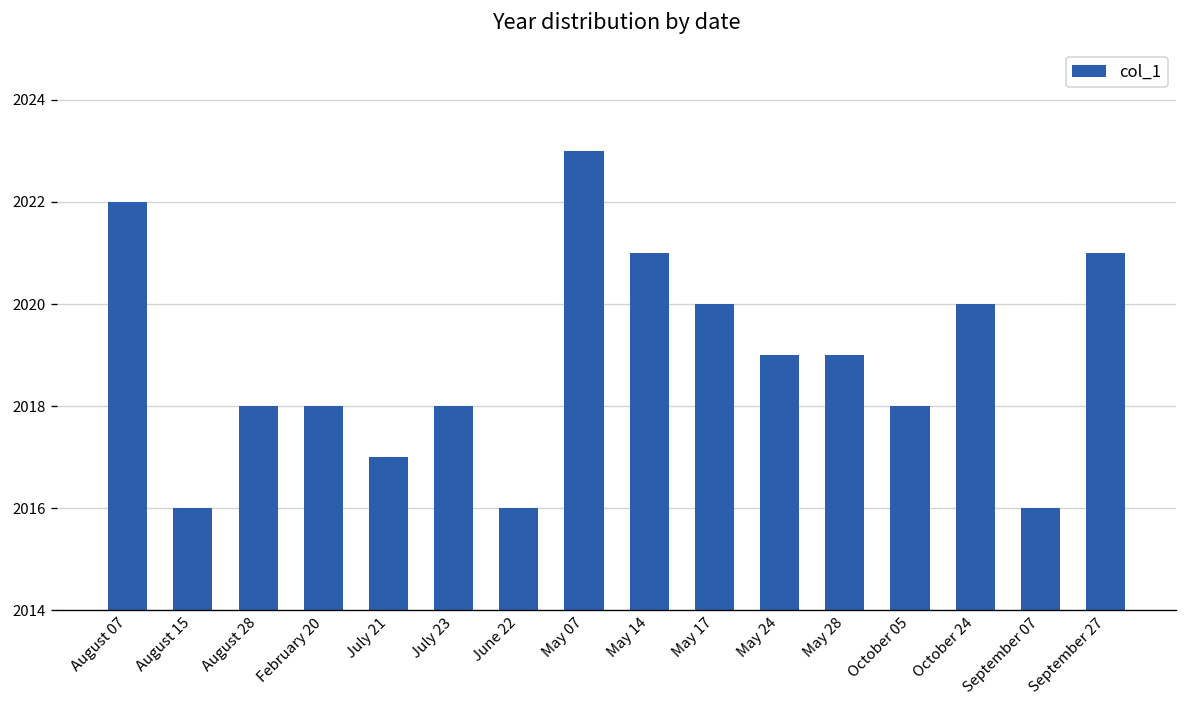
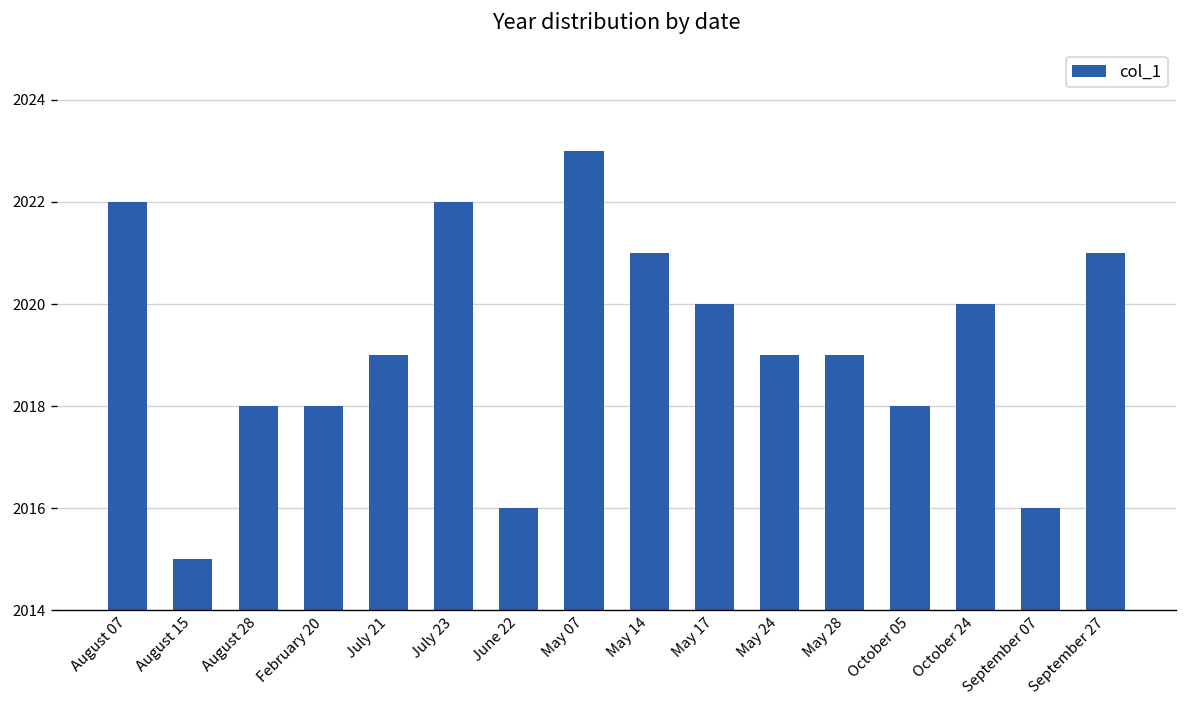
  {
    "August 07": 2022,
-   "August 15": 2016,
+   "August 15": 2015,
    "August 28": 2018,
    "February 20": 2018,
-   "July 21": 2017,
-   "July 23": 2018,
+   "July 21": 2019,
+   "July 23": 2022,
    "June 22": 2016,
    "May 07": 2023,
    "May 14": 2021,
    "May 17": 2020,
    "May 24": 2019,
    "May 28": 2019,
    "October 05": 2018,
    "October 24": 2020,
    "September 07": 2016,
    "September 27": 2021
  }
